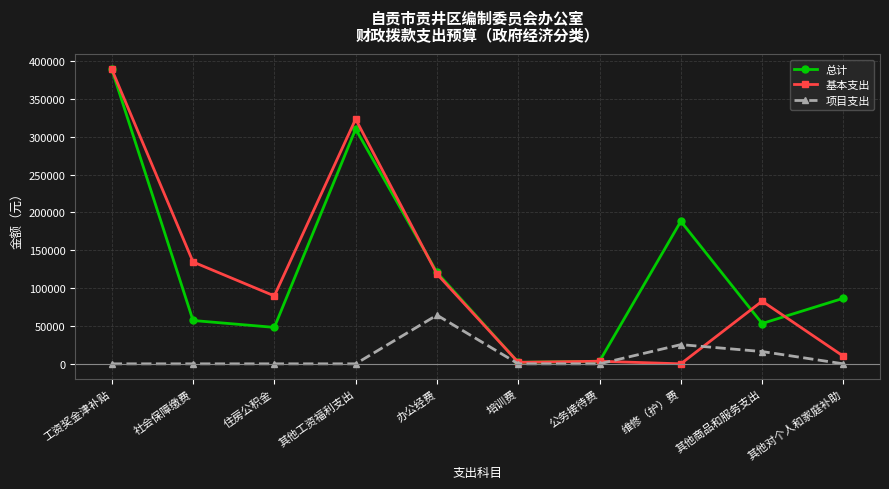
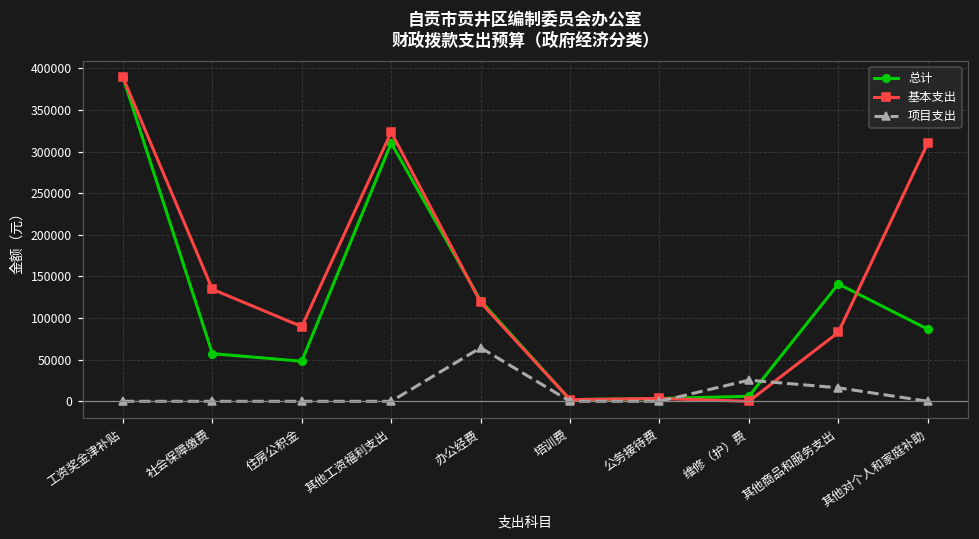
  {
    "总计": {
      "社会保障缴费": 60000,
      "住房公积金": 50000,
      "其他工资福利支出": 310000,
-     "维修（护）费": 190000,
-     "其他商品和服务支出": 50000,
+     "维修（护）费": 10000,
+     "其他商品和服务支出": 140000,
      "其他对个人和家庭补助": 90000
    },
    "基本支出": {
      "社会保障缴费": 130000,
      "住房公积金": 90000,
      "其他工资福利支出": 320000,
      "维修（护）费": 0,
      "其他商品和服务支出": 80000,
-     "其他对个人和家庭补助": 10000
+     "其他对个人和家庭补助": 310000
    },
    "项目支出": {
      "工资奖金津补贴": 0,
      "社会保障缴费": 0,
      "住房公积金": 0,
      "其他工资福利支出": 0,
      "办公经费": 60000,
      "维修（护）费": 30000,
      "其他商品和服务支出": 20000,
      "其他对个人和家庭补助": 0
    }
  }
